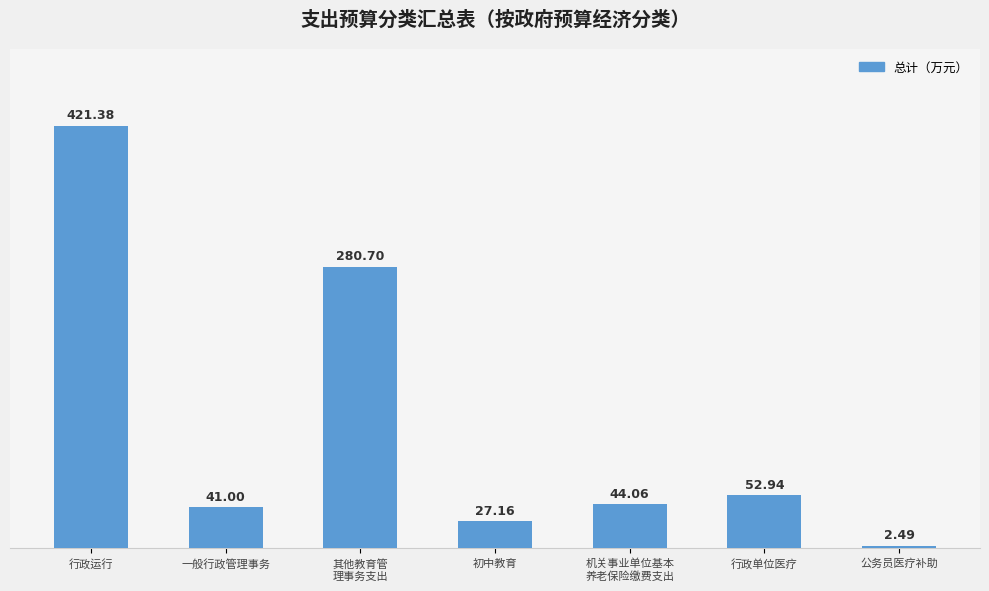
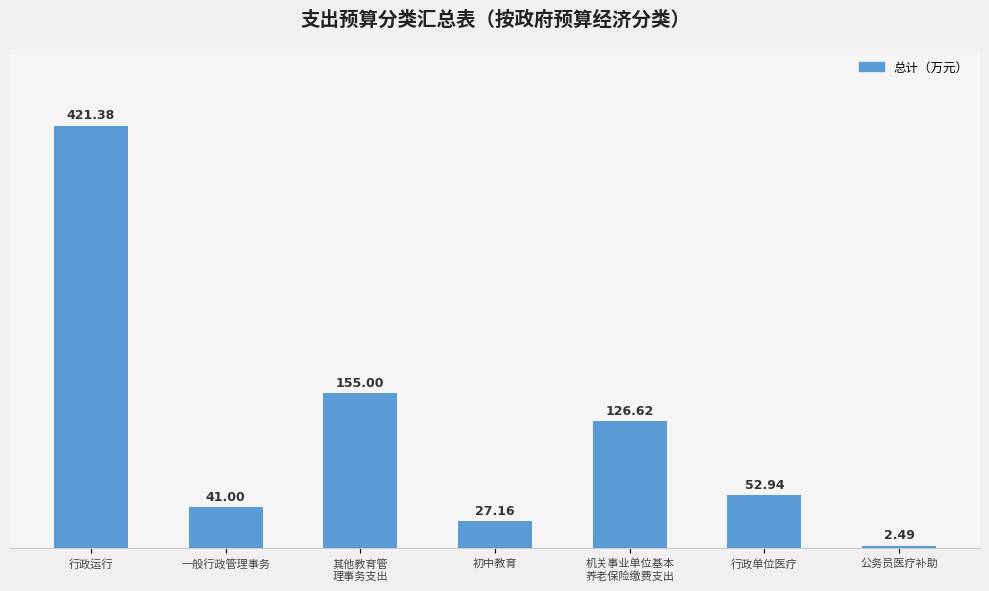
  {
    "行政运行": 421.38,
    "一般行政管理事务": 41.00,
-   "其他教育管 理事务支出": 280.70,
+   "其他教育管 理事务支出": 155.00,
    "初中教育": 27.16,
-   "机关事业单位基本 养老保险缴费支出": 44.06,
+   "机关事业单位基本 养老保险缴费支出": 126.62,
    "行政单位医疗": 52.94,
    "公务员医疗补助": 2.49
  }
